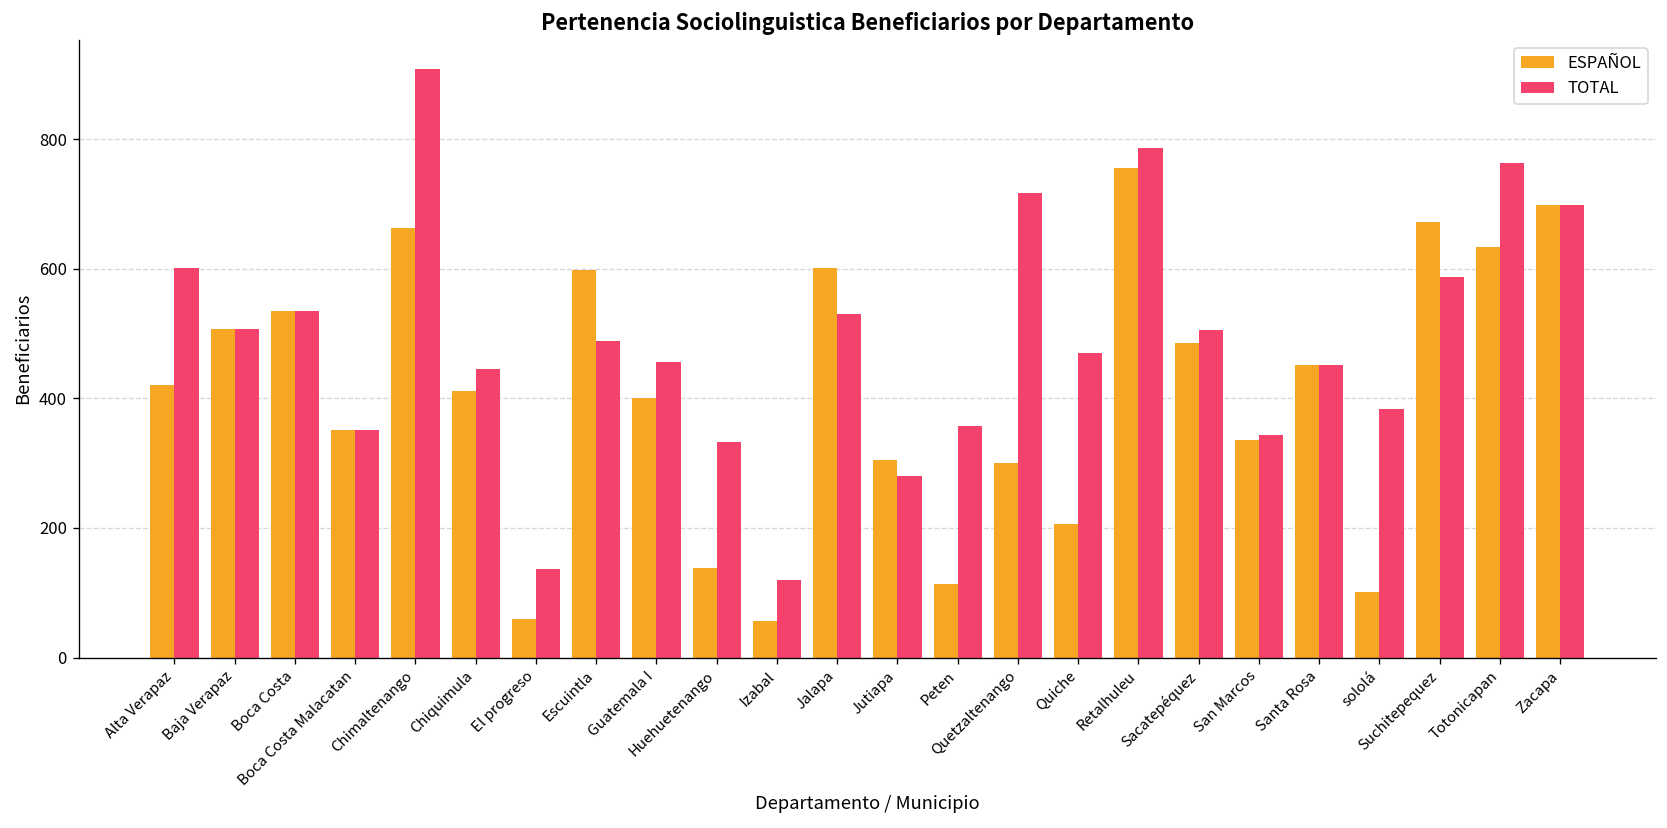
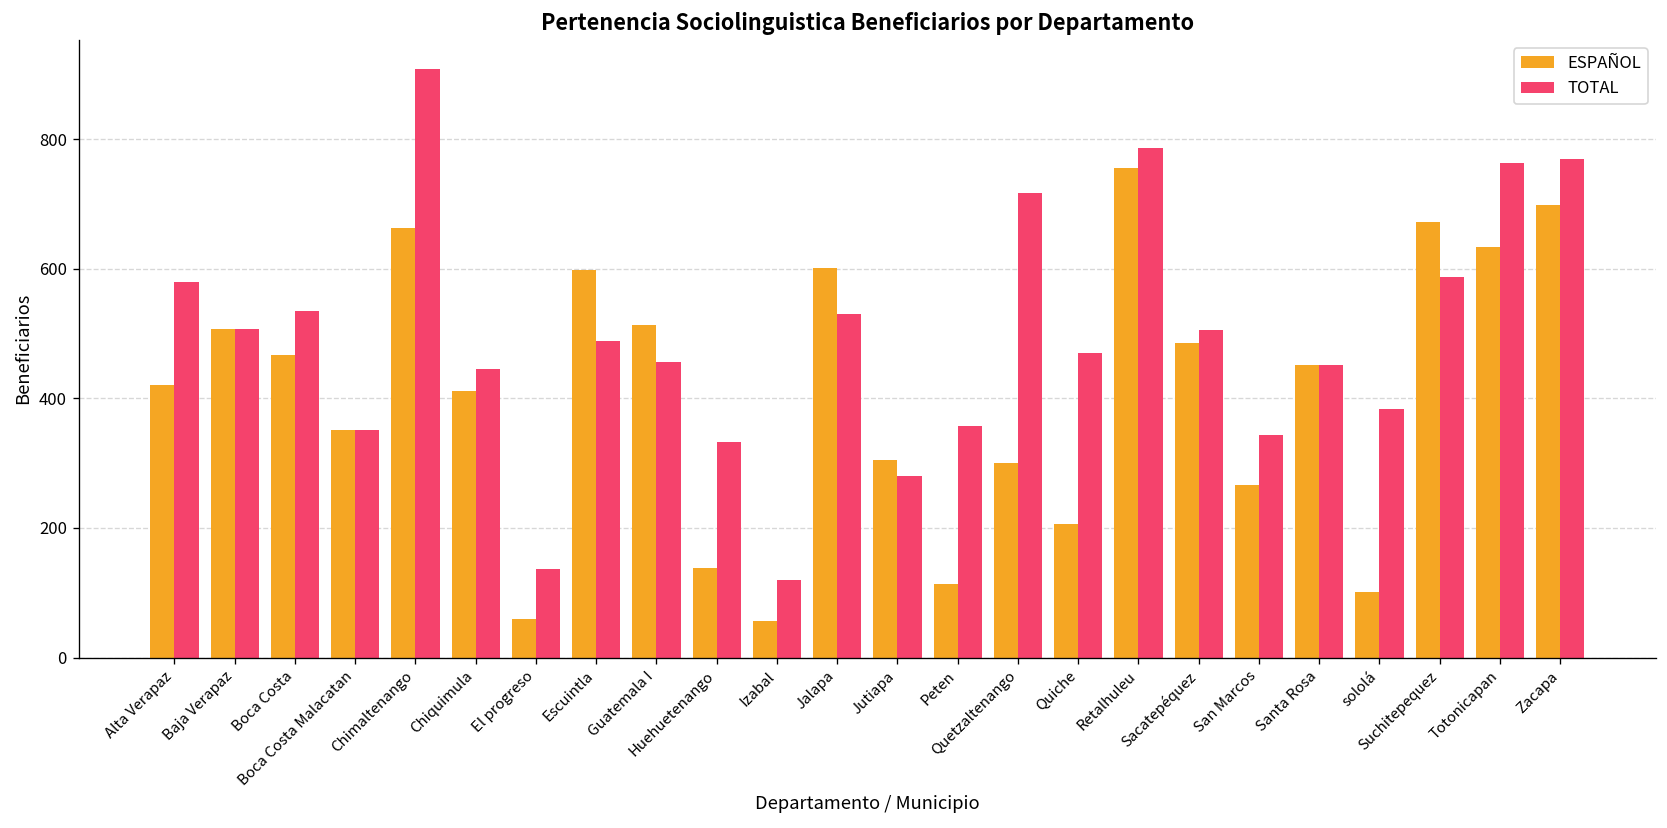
  {
    "ESPAÑOL": {
      "Alta Verapaz": 420,
      "Baja Verapaz": 510,
-     "Boca Costa": 540,
+     "Boca Costa": 470,
      "Boca Costa Malacatan": 350,
      "Chimaltenango": 660,
      "Chiquimula": 410,
      "El progreso": 60,
      "Escuintla": 600,
-     "Guatemala I": 400,
+     "Guatemala I": 510,
      "Huehuetenango": 140,
      "Izabal": 60,
      "Jalapa": 600,
      "Jutiapa": 310,
      "Peten": 110,
      "Quetzaltenango": 300,
      "Quiche": 210,
      "Retalhuleu": 760,
      "Sacatepéquez": 490,
-     "San Marcos": 340,
+     "San Marcos": 270,
      "Santa Rosa": 450,
      "sololá": 100,
      "Suchitepequez": 670,
      "Totonicapan": 630,
      "Zacapa": 700
    },
    "TOTAL": {
-     "Alta Verapaz": 600,
+     "Alta Verapaz": 580,
      "Baja Verapaz": 510,
      "Boca Costa": 540,
      "Boca Costa Malacatan": 350,
      "Chimaltenango": 910,
      "Chiquimula": 450,
      "El progreso": 140,
      "Escuintla": 490,
      "Guatemala I": 460,
      "Huehuetenango": 330,
      "Izabal": 120,
      "Jalapa": 530,
      "Jutiapa": 280,
      "Peten": 360,
      "Quetzaltenango": 720,
      "Quiche": 470,
      "Retalhuleu": 790,
      "Sacatepéquez": 510,
      "San Marcos": 340,
      "Santa Rosa": 450,
      "sololá": 380,
      "Suchitepequez": 590,
      "Totonicapan": 760,
-     "Zacapa": 700
+     "Zacapa": 770
    }
  }
